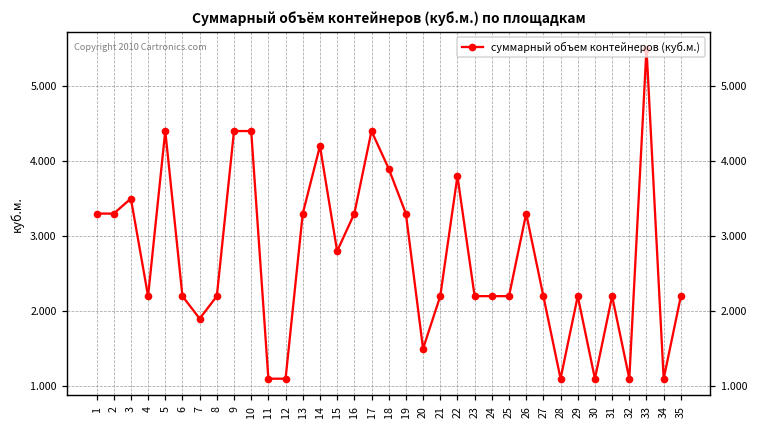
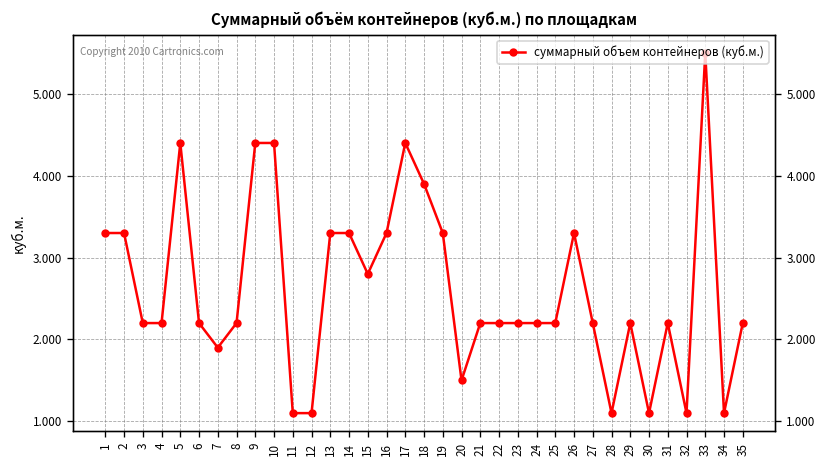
  {
    "1": 3.3,
    "2": 3.3,
-   "3": 3.5,
+   "3": 2.2,
    "4": 2.2,
    "5": 4.4,
    "6": 2.2,
    "7": 1.9,
    "8": 2.2,
    "9": 4.4,
    "10": 4.4,
    "11": 1.1,
    "12": 1.1,
    "13": 3.3,
-   "14": 4.2,
+   "14": 3.3,
    "15": 2.8,
    "16": 3.3,
    "17": 4.4,
    "18": 3.9,
    "19": 3.3,
    "20": 1.5,
    "21": 2.2,
-   "22": 3.8,
+   "22": 2.2,
    "23": 2.2,
    "24": 2.2,
    "25": 2.2,
    "26": 3.3,
    "27": 2.2,
    "28": 1.1,
    "29": 2.2,
    "30": 1.1,
    "31": 2.2,
    "32": 1.1,
    "34": 1.1,
    "35": 2.2
  }
